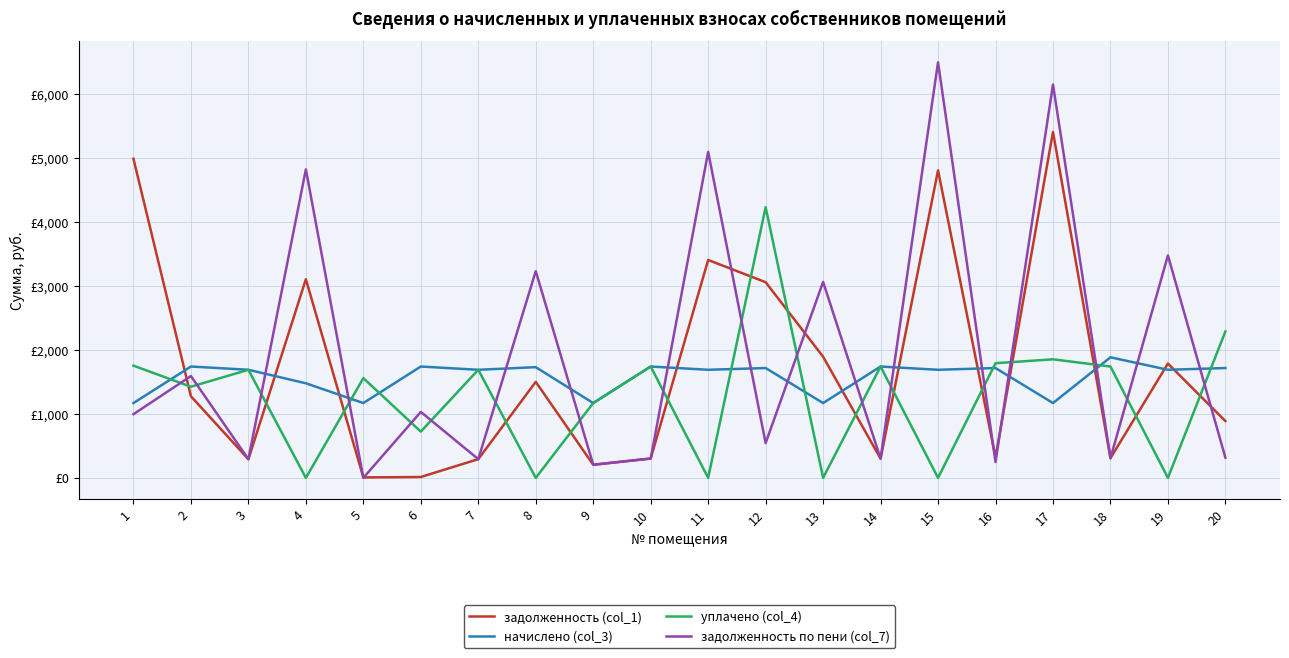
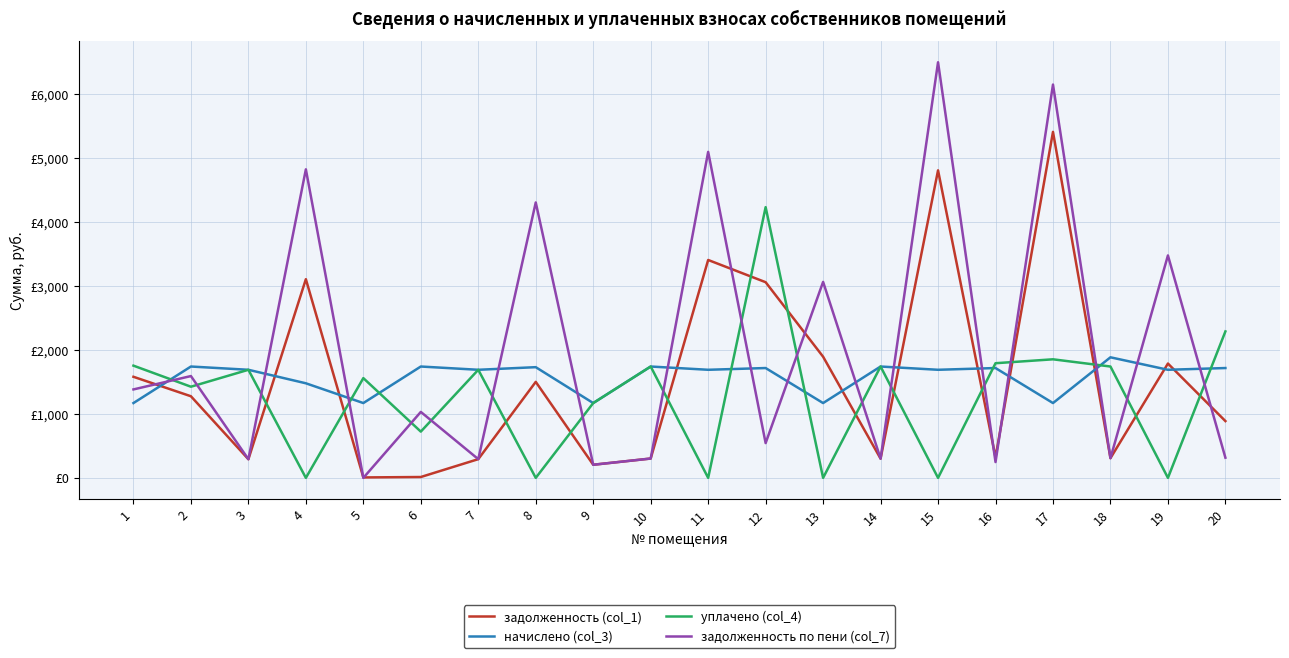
  {
    "задолженность (col_1)": {
-     "1": "£5,000",
+     "1": "£1,600",
      "2": "£1,300",
      "4": "£3,100",
      "6": "£0",
      "8": "£1,500",
      "11": "£3,400",
      "12": "£3,100",
      "13": "£1,900",
      "15": "£4,800",
      "16": "£300",
      "17": "£5,400",
      "19": "£1,800",
      "20": "£900"
    },
    "начислено (col_3)": {
      "1": "£1,200",
      "2": "£1,700",
      "4": "£1,500",
      "5": "£1,200",
      "6": "£1,700",
      "8": "£1,700",
      "11": "£1,700",
      "12": "£1,700",
      "13": "£1,200",
      "15": "£1,700",
      "16": "£1,700",
      "17": "£1,200",
      "18": "£1,900",
      "19": "£1,700",
      "20": "£1,700"
    },
    "уплачено (col_4)": {
      "1": "£1,800",
      "2": "£1,400",
      "4": "£0",
      "5": "£1,600",
      "6": "£700",
      "8": "£0",
      "11": "£0",
      "12": "£4,200",
      "13": "£0",
      "15": "£0",
      "16": "£1,800",
      "17": "£1,900",
      "18": "£1,700",
      "19": "£0",
      "20": "£2,300"
    },
    "задолженность по пени (col_7)": {
-     "1": "£1,000",
+     "1": "£1,400",
      "2": "£1,600",
      "4": "£4,800",
      "6": "£1,000",
-     "8": "£3,200",
+     "8": "£4,300",
      "11": "£5,100",
      "12": "£500",
      "13": "£3,100",
      "15": "£6,500",
      "16": "£200",
      "17": "£6,200",
      "19": "£3,500",
      "20": "£300"
    }
  }
